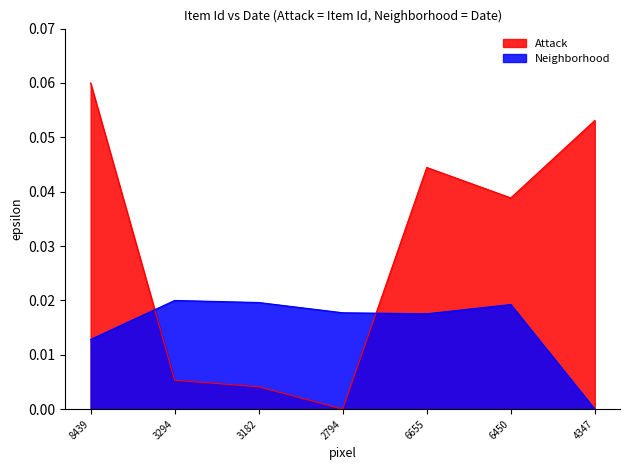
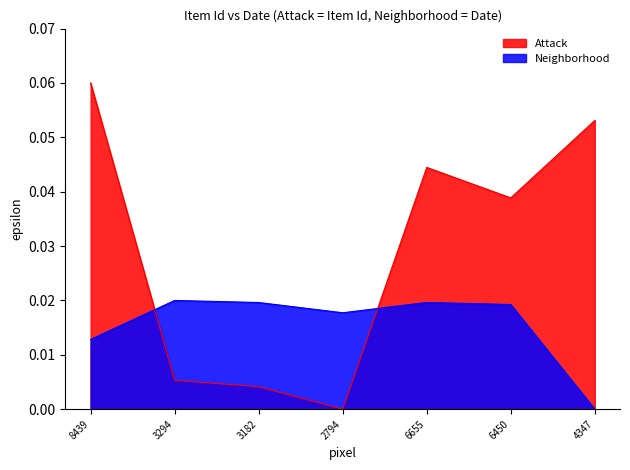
  {
    "Attack": {
      "8439": 0.060,
      "3294": 0.005,
      "3182": 0.004,
      "2794": 0.000,
      "6655": 0.044,
      "6450": 0.039,
      "4347": 0.053
    },
    "Neighborhood": {
      "8439": 0.013,
      "3294": 0.020,
      "3182": 0.020,
      "2794": 0.018,
-     "6655": 0.018,
+     "6655": 0.020,
      "6450": 0.019,
      "4347": 0.000
    }
  }
